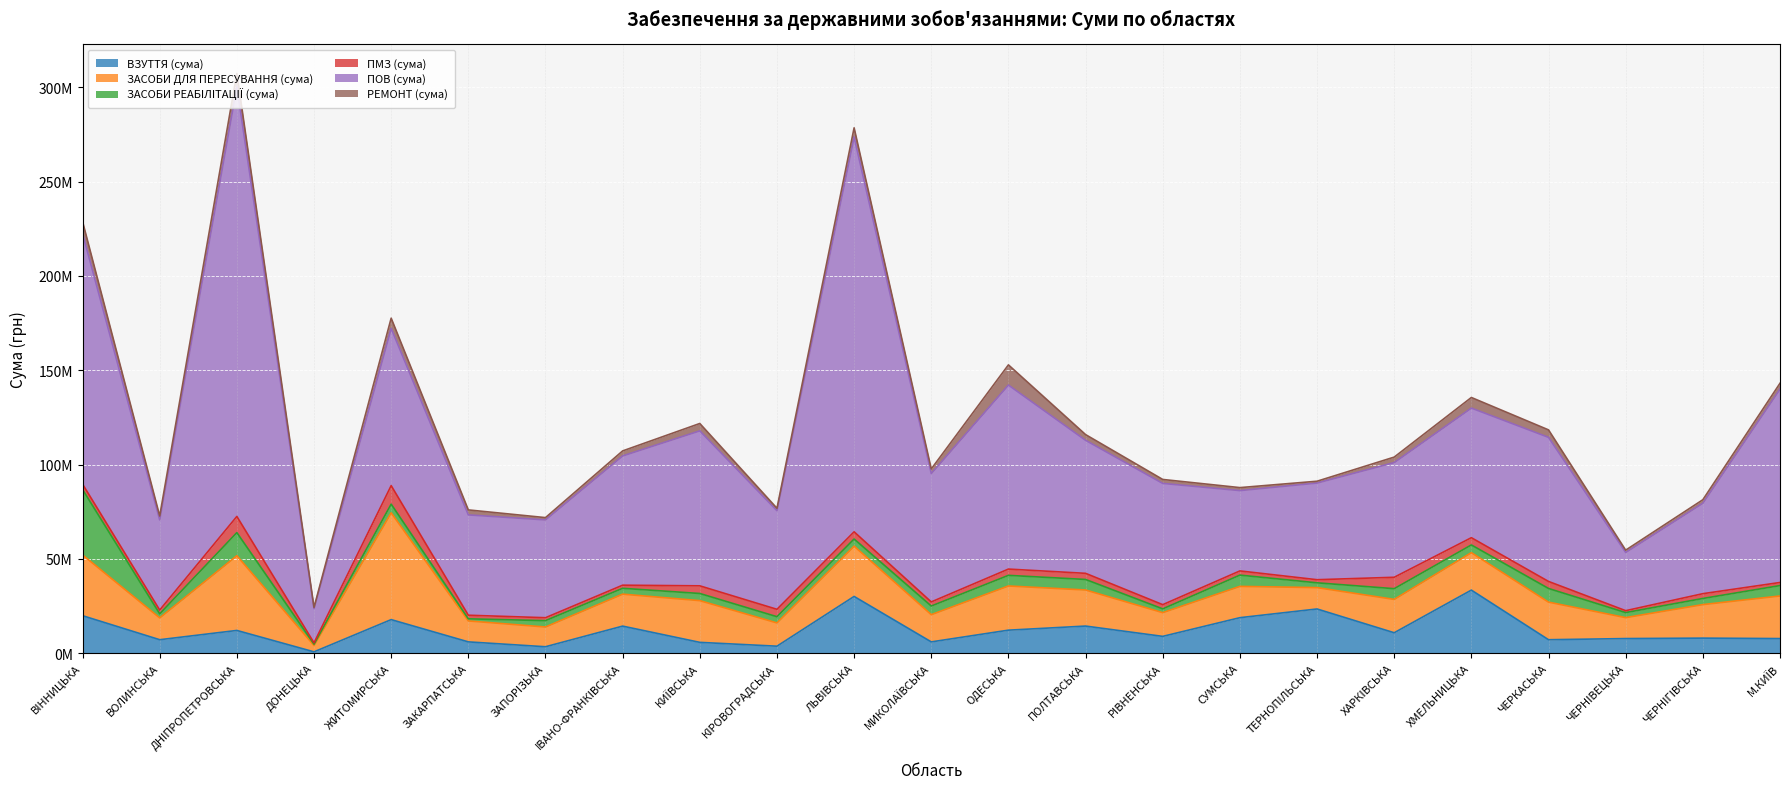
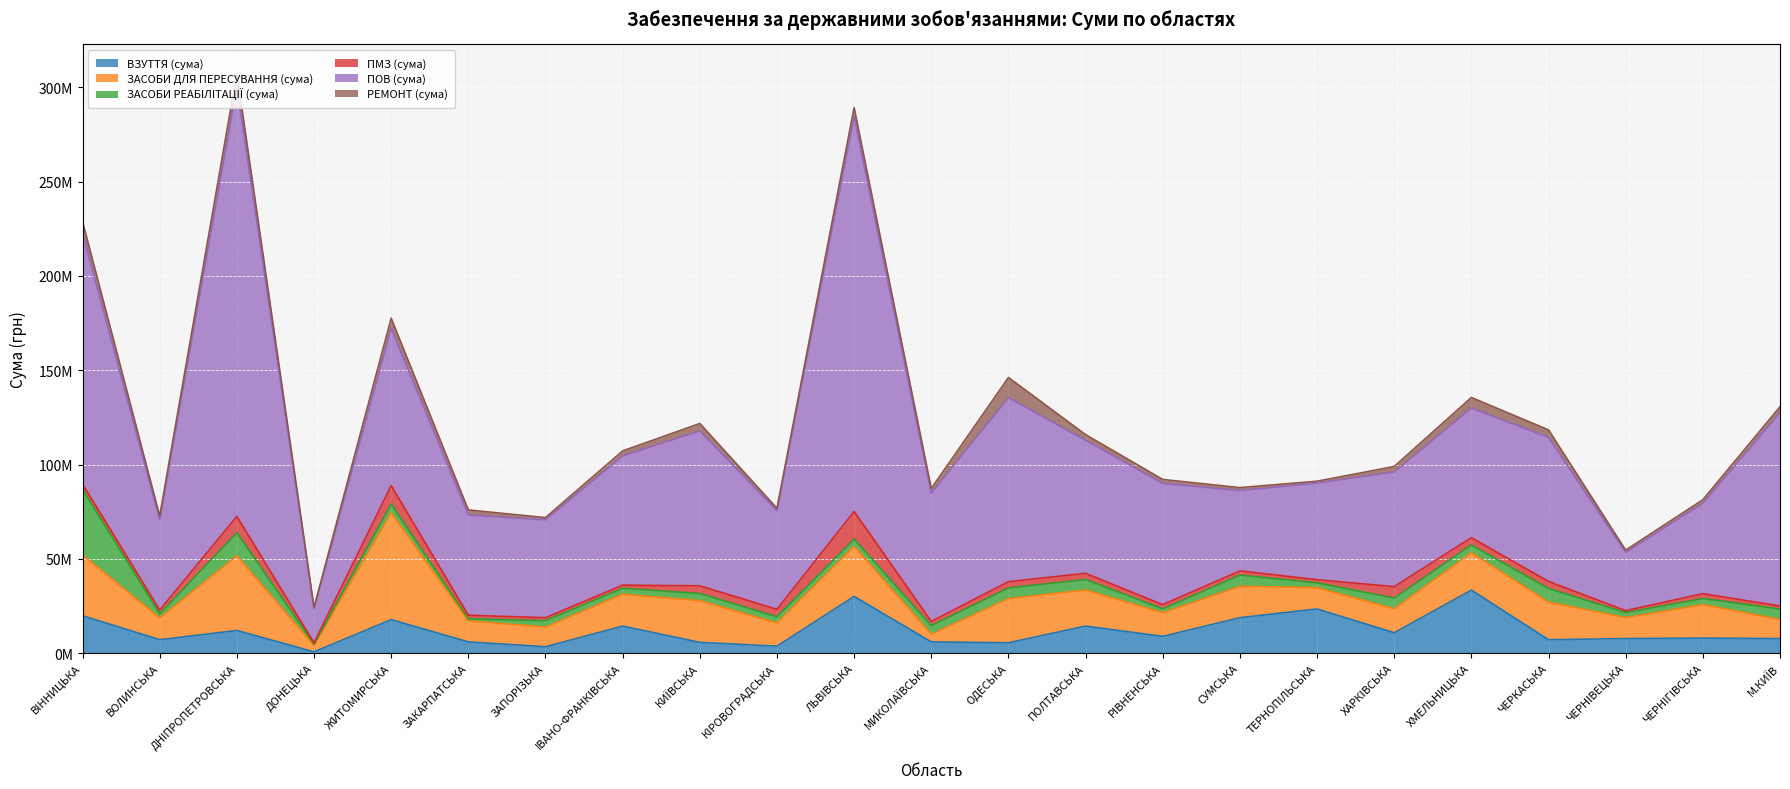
  {
    "ВЗУТТЯ (сума)": {
      "ВІННИЦЬКА": 20000000,
      "ВОЛИНСЬКА": 7000000,
      "ДНІПРОПЕТРОВСЬКА": 12000000,
      "ДОНЕЦЬКА": 1000000,
      "ЖИТОМИРСЬКА": 18000000,
      "ЗАКАРПАТСЬКА": 6000000,
      "ЗАПОРІЗЬКА": 3000000,
      "ІВАНО-ФРАНКІВСЬКА": 14000000,
      "КИЇВСЬКА": 6000000,
      "КІРОВОГРАДСЬКА": 4000000,
      "ЛЬВІВСЬКА": 30000000,
      "МИКОЛАЇВСЬКА": 6000000,
-     "ОДЕСЬКА": 12000000,
+     "ОДЕСЬКА": 6000000,
      "ПОЛТАВСЬКА": 14000000,
      "РІВНЕНСЬКА": 9000000,
      "СУМСЬКА": 19000000,
      "ТЕРНОПІЛЬСЬКА": 23000000,
      "ХАРКІВСЬКА": 11000000,
      "ХМЕЛЬНИЦЬКА": 33000000,
      "ЧЕРКАСЬКА": 7000000,
      "ЧЕРНІВЕЦЬКА": 8000000,
      "ЧЕРНІГІВСЬКА": 8000000,
      "М.КИЇВ": 8000000
    },
    "ЗАСОБИ ДЛЯ ПЕРЕСУВАННЯ (сума)": {
      "ВІННИЦЬКА": 32000000,
      "ВОЛИНСЬКА": 12000000,
      "ДНІПРОПЕТРОВСЬКА": 40000000,
      "ЖИТОМИРСЬКА": 57000000,
      "ЗАПОРІЗЬКА": 10000000,
      "ІВАНО-ФРАНКІВСЬКА": 17000000,
      "КИЇВСЬКА": 22000000,
      "КІРОВОГРАДСЬКА": 12000000,
      "ЛЬВІВСЬКА": 27000000,
-     "МИКОЛАЇВСЬКА": 14000000,
+     "МИКОЛАЇВСЬКА": 4000000,
      "ОДЕСЬКА": 23000000,
      "ПОЛТАВСЬКА": 19000000,
      "РІВНЕНСЬКА": 13000000,
      "СУМСЬКА": 17000000,
      "ТЕРНОПІЛЬСЬКА": 11000000,
-     "ХАРКІВСЬКА": 18000000,
+     "ХАРКІВСЬКА": 13000000,
      "ХМЕЛЬНИЦЬКА": 20000000,
      "ЧЕРКАСЬКА": 20000000,
      "ЧЕРНІВЕЦЬКА": 11000000,
      "ЧЕРНІГІВСЬКА": 18000000,
-     "М.КИЇВ": 23000000
+     "М.КИЇВ": 10000000
    },
    "ЗАСОБИ РЕАБІЛІТАЦІЇ (сума)": {
      "ВІННИЦЬКА": 35000000,
      "ВОЛИНСЬКА": 2000000,
      "ДНІПРОПЕТРОВСЬКА": 12000000,
      "ЖИТОМИРСЬКА": 5000000,
      "ЗАПОРІЗЬКА": 3000000,
      "ІВАНО-ФРАНКІВСЬКА": 3000000,
      "КИЇВСЬКА": 4000000,
      "КІРОВОГРАДСЬКА": 3000000,
      "ЛЬВІВСЬКА": 4000000,
      "МИКОЛАЇВСЬКА": 5000000,
      "ОДЕСЬКА": 6000000,
      "ПОЛТАВСЬКА": 6000000,
      "РІВНЕНСЬКА": 2000000,
      "СУМСЬКА": 6000000,
      "ТЕРНОПІЛЬСЬКА": 3000000,
      "ХАРКІВСЬКА": 6000000,
      "ХМЕЛЬНИЦЬКА": 4000000,
      "ЧЕРКАСЬКА": 7000000,
      "ЧЕРНІГІВСЬКА": 3000000,
      "М.КИЇВ": 6000000
    },
    "ПМЗ (сума)": {
      "ВІННИЦЬКА": 3000000,
      "ВОЛИНСЬКА": 2000000,
      "ДНІПРОПЕТРОВСЬКА": 9000000,
      "ЖИТОМИРСЬКА": 10000000,
      "ЗАКАРПАТСЬКА": 2000000,
      "ЗАПОРІЗЬКА": 2000000,
      "ІВАНО-ФРАНКІВСЬКА": 2000000,
      "КИЇВСЬКА": 4000000,
      "КІРОВОГРАДСЬКА": 4000000,
-     "ЛЬВІВСЬКА": 4000000,
+     "ЛЬВІВСЬКА": 15000000,
      "МИКОЛАЇВСЬКА": 2000000,
      "ОДЕСЬКА": 3000000,
      "ПОЛТАВСЬКА": 3000000,
      "РІВНЕНСЬКА": 2000000,
      "СУМСЬКА": 2000000,
      "ТЕРНОПІЛЬСЬКА": 2000000,
      "ХАРКІВСЬКА": 6000000,
      "ХМЕЛЬНИЦЬКА": 4000000,
      "ЧЕРКАСЬКА": 4000000,
      "ЧЕРНІГІВСЬКА": 3000000,
      "М.КИЇВ": 2000000
    },
    "ПОВ (сума)": {
      "ВІННИЦЬКА": 133000000,
      "ВОЛИНСЬКА": 48000000,
      "ЖИТОМИРСЬКА": 83000000,
      "ЗАКАРПАТСЬКА": 53000000,
      "ІВАНО-ФРАНКІВСЬКА": 69000000,
      "КИЇВСЬКА": 82000000,
      "ЛЬВІВСЬКА": 209000000,
      "МИКОЛАЇВСЬКА": 68000000,
      "ОДЕСЬКА": 98000000,
      "ПОЛТАВСЬКА": 71000000,
      "РІВНЕНСЬКА": 64000000,
      "СУМСЬКА": 43000000,
      "ХАРКІВСЬКА": 61000000,
      "ХМЕЛЬНИЦЬКА": 69000000,
      "ЧЕРКАСЬКА": 76000000,
      "ЧЕРНІГІВСЬКА": 48000000,
      "М.КИЇВ": 102000000
    },
    "РЕМОНТ (сума)": {
      "ВІННИЦЬКА": 6000000,
      "ВОЛИНСЬКА": 2000000,
      "ЖИТОМИРСЬКА": 5000000,
      "ЗАКАРПАТСЬКА": 3000000,
      "ІВАНО-ФРАНКІВСЬКА": 3000000,
      "КИЇВСЬКА": 4000000,
      "ЛЬВІВСЬКА": 5000000,
      "МИКОЛАЇВСЬКА": 2000000,
      "ОДЕСЬКА": 11000000,
      "ПОЛТАВСЬКА": 3000000,
      "РІВНЕНСЬКА": 2000000,
      "СУМСЬКА": 2000000,
      "ХАРКІВСЬКА": 3000000,
      "ХМЕЛЬНИЦЬКА": 6000000,
      "ЧЕРКАСЬКА": 4000000,
      "ЧЕРНІГІВСЬКА": 2000000,
      "М.КИЇВ": 3000000
    }
  }
